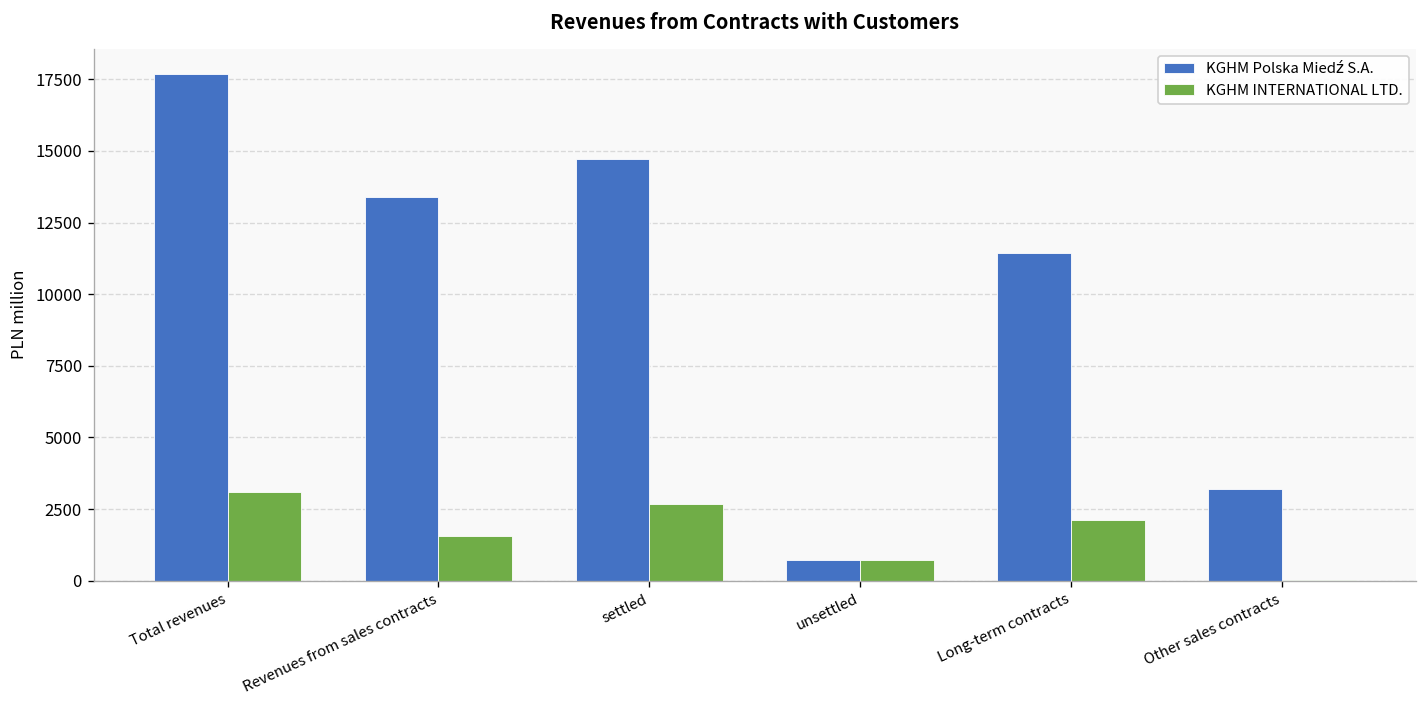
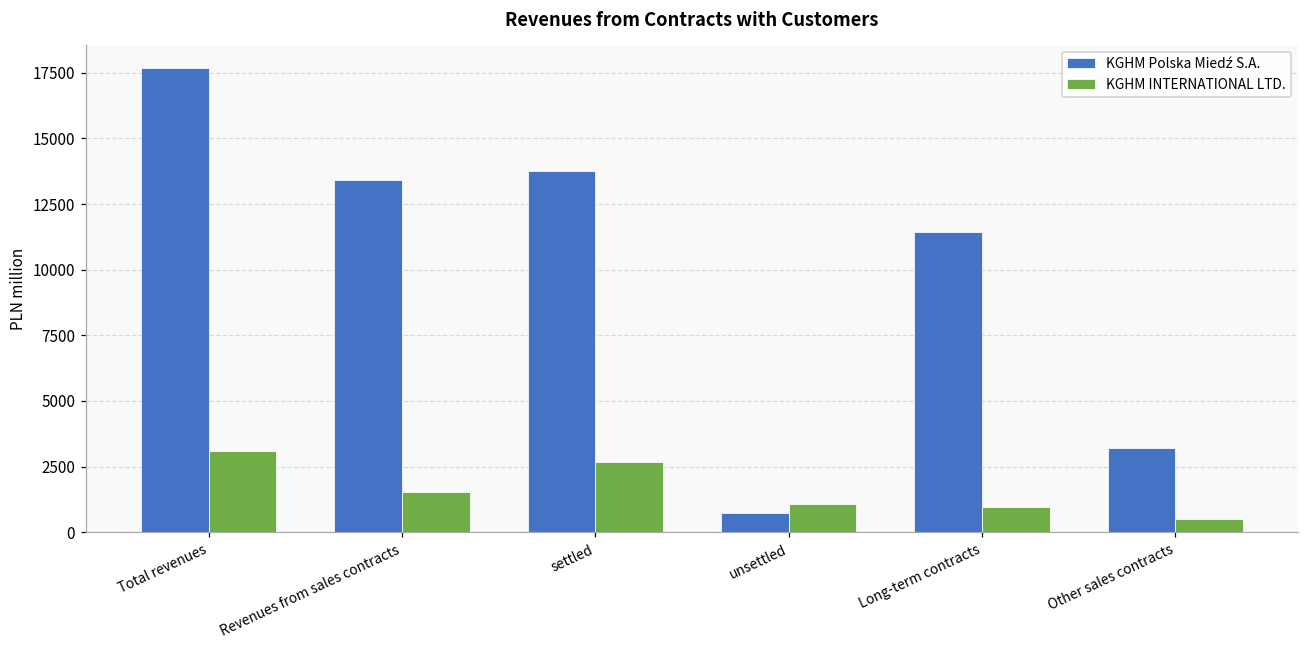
  {
    "KGHM Polska Miedź S.A.": {
      "Total revenues": 17700,
      "Revenues from sales contracts": 13400,
-     "settled": 14700,
+     "settled": 13700,
      "unsettled": 700,
      "Long-term contracts": 11400,
      "Other sales contracts": 3200
    },
    "KGHM INTERNATIONAL LTD.": {
      "Total revenues": 3100,
      "Revenues from sales contracts": 1600,
      "settled": 2700,
-     "unsettled": 700,
-     "Long-term contracts": 2100,
-     "Other sales contracts": 0
+     "unsettled": 1100,
+     "Long-term contracts": 1000,
+     "Other sales contracts": 500
    }
  }
